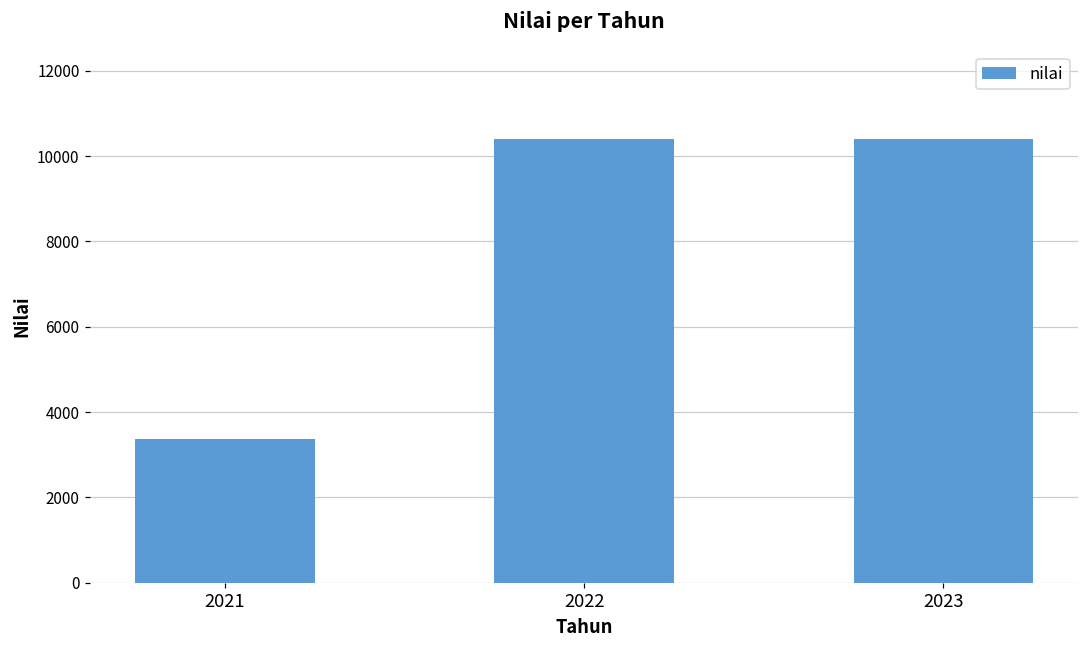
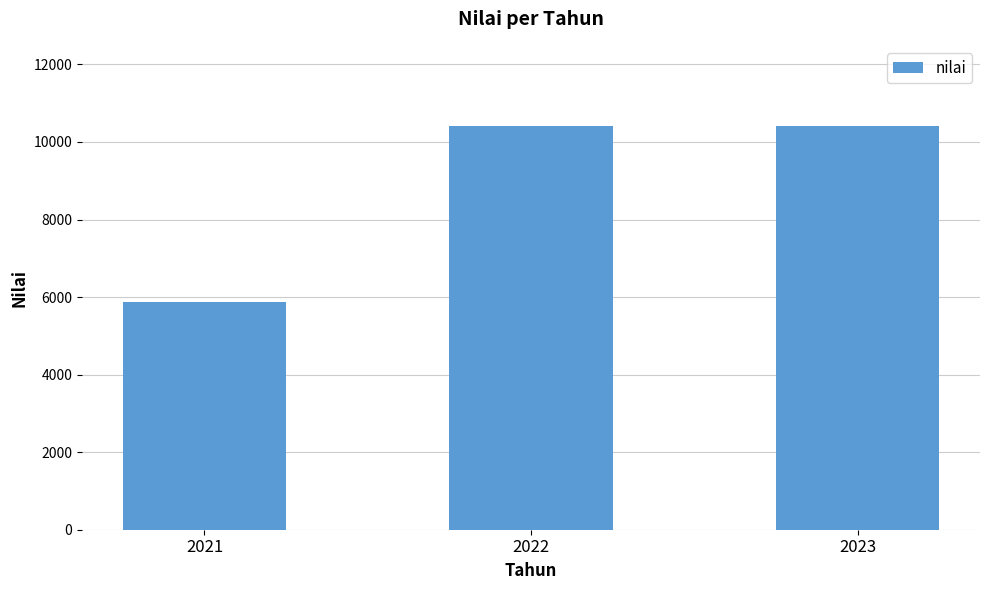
  {
-   "2021": 3400,
+   "2021": 5900,
    "2022": 10400,
    "2023": 10400
  }
